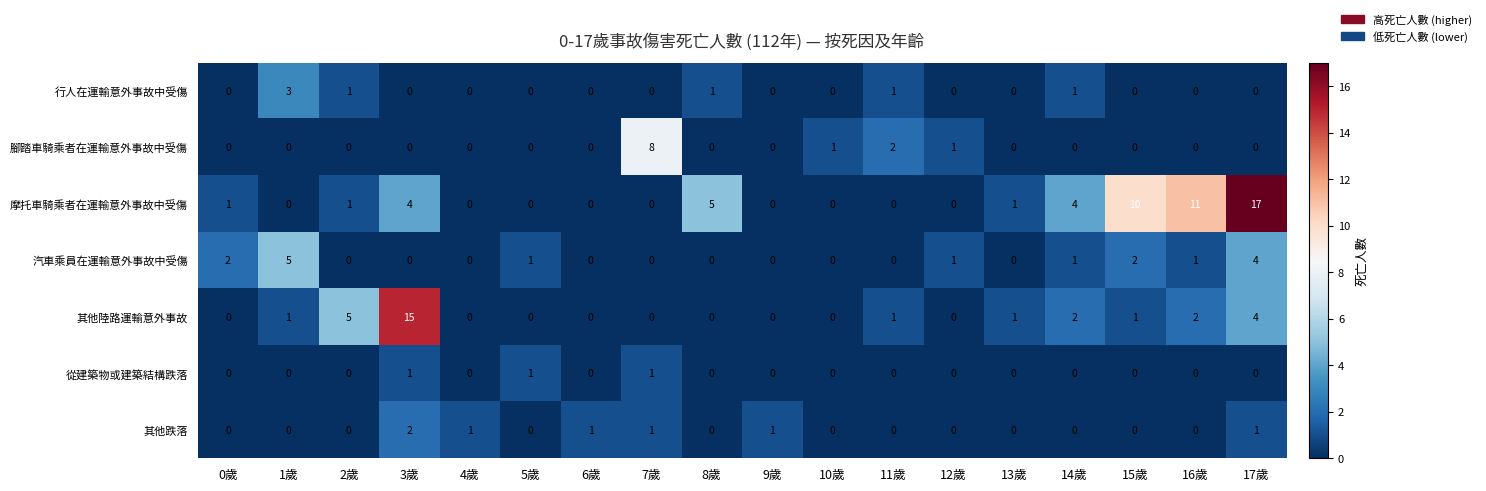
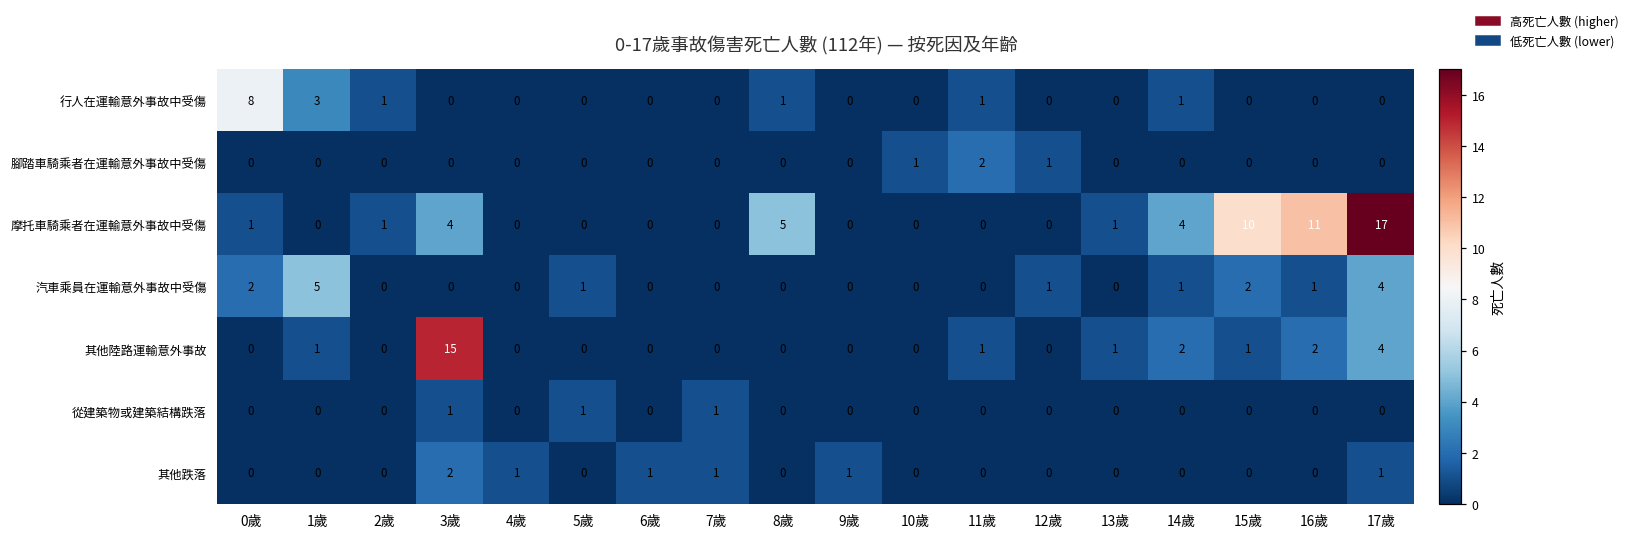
  {
    "行人在運輸意外事故中受傷": {
-     "0歲": 0,
+     "0歲": 8,
      "1歲": 3,
      "2歲": 1,
      "3歲": 0,
      "4歲": 0,
      "5歲": 0,
      "6歲": 0,
      "7歲": 0,
      "8歲": 1,
      "9歲": 0,
      "10歲": 0,
      "11歲": 1,
      "12歲": 0,
      "13歲": 0,
      "14歲": 1,
      "15歲": 0,
      "16歲": 0,
      "17歲": 0
    },
    "腳踏車騎乘者在運輸意外事故中受傷": {
      "0歲": 0,
      "1歲": 0,
      "2歲": 0,
      "3歲": 0,
      "4歲": 0,
      "5歲": 0,
      "6歲": 0,
-     "7歲": 8,
+     "7歲": 0,
      "8歲": 0,
      "9歲": 0,
      "10歲": 1,
      "11歲": 2,
      "12歲": 1,
      "13歲": 0,
      "14歲": 0,
      "15歲": 0,
      "16歲": 0,
      "17歲": 0
    },
    "摩托車騎乘者在運輸意外事故中受傷": {
      "0歲": 1,
      "1歲": 0,
      "2歲": 1,
      "3歲": 4,
      "4歲": 0,
      "5歲": 0,
      "6歲": 0,
      "7歲": 0,
      "8歲": 5,
      "9歲": 0,
      "10歲": 0,
      "11歲": 0,
      "12歲": 0,
      "13歲": 1,
      "14歲": 4,
      "15歲": 10,
      "16歲": 11,
      "17歲": 17
    },
    "汽車乘員在運輸意外事故中受傷": {
      "0歲": 2,
      "1歲": 5,
      "2歲": 0,
      "3歲": 0,
      "4歲": 0,
      "5歲": 1,
      "6歲": 0,
      "7歲": 0,
      "8歲": 0,
      "9歲": 0,
      "10歲": 0,
      "11歲": 0,
      "12歲": 1,
      "13歲": 0,
      "14歲": 1,
      "15歲": 2,
      "16歲": 1,
      "17歲": 4
    },
    "其他陸路運輸意外事故": {
      "0歲": 0,
      "1歲": 1,
-     "2歲": 5,
+     "2歲": 0,
      "3歲": 15,
      "4歲": 0,
      "5歲": 0,
      "6歲": 0,
      "7歲": 0,
      "8歲": 0,
      "9歲": 0,
      "10歲": 0,
      "11歲": 1,
      "12歲": 0,
      "13歲": 1,
      "14歲": 2,
      "15歲": 1,
      "16歲": 2,
      "17歲": 4
    },
    "從建築物或建築結構跌落": {
      "0歲": 0,
      "1歲": 0,
      "2歲": 0,
      "3歲": 1,
      "4歲": 0,
      "5歲": 1,
      "6歲": 0,
      "7歲": 1,
      "8歲": 0,
      "9歲": 0,
      "10歲": 0,
      "11歲": 0,
      "12歲": 0,
      "13歲": 0,
      "14歲": 0,
      "15歲": 0,
      "16歲": 0,
      "17歲": 0
    },
    "其他跌落": {
      "0歲": 0,
      "1歲": 0,
      "2歲": 0,
      "3歲": 2,
      "4歲": 1,
      "5歲": 0,
      "6歲": 1,
      "7歲": 1,
      "8歲": 0,
      "9歲": 1,
      "10歲": 0,
      "11歲": 0,
      "12歲": 0,
      "13歲": 0,
      "14歲": 0,
      "15歲": 0,
      "16歲": 0,
      "17歲": 1
    }
  }
